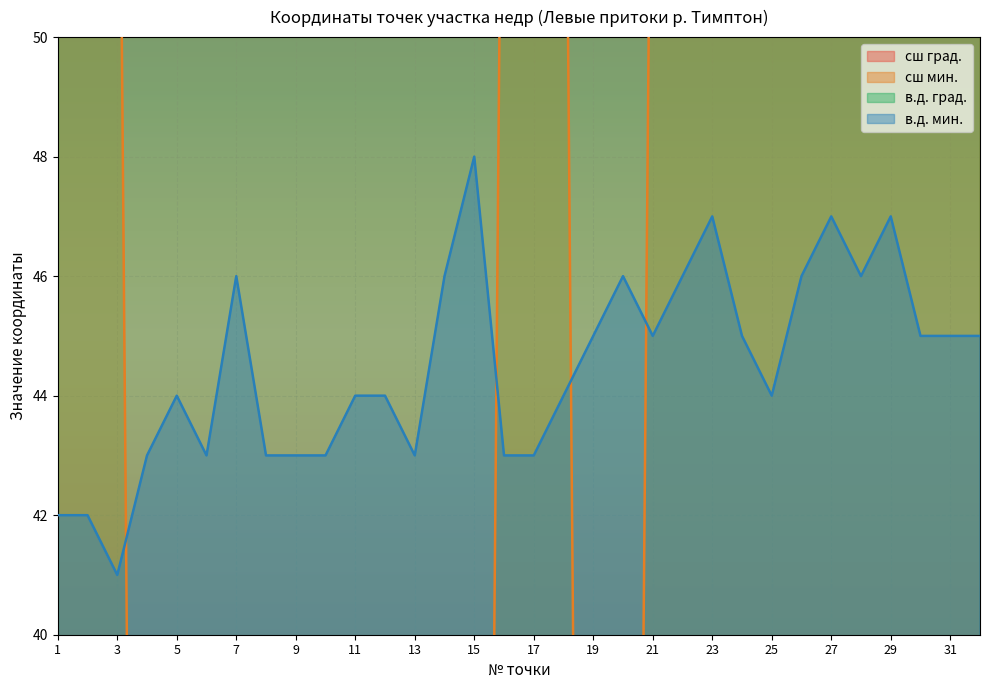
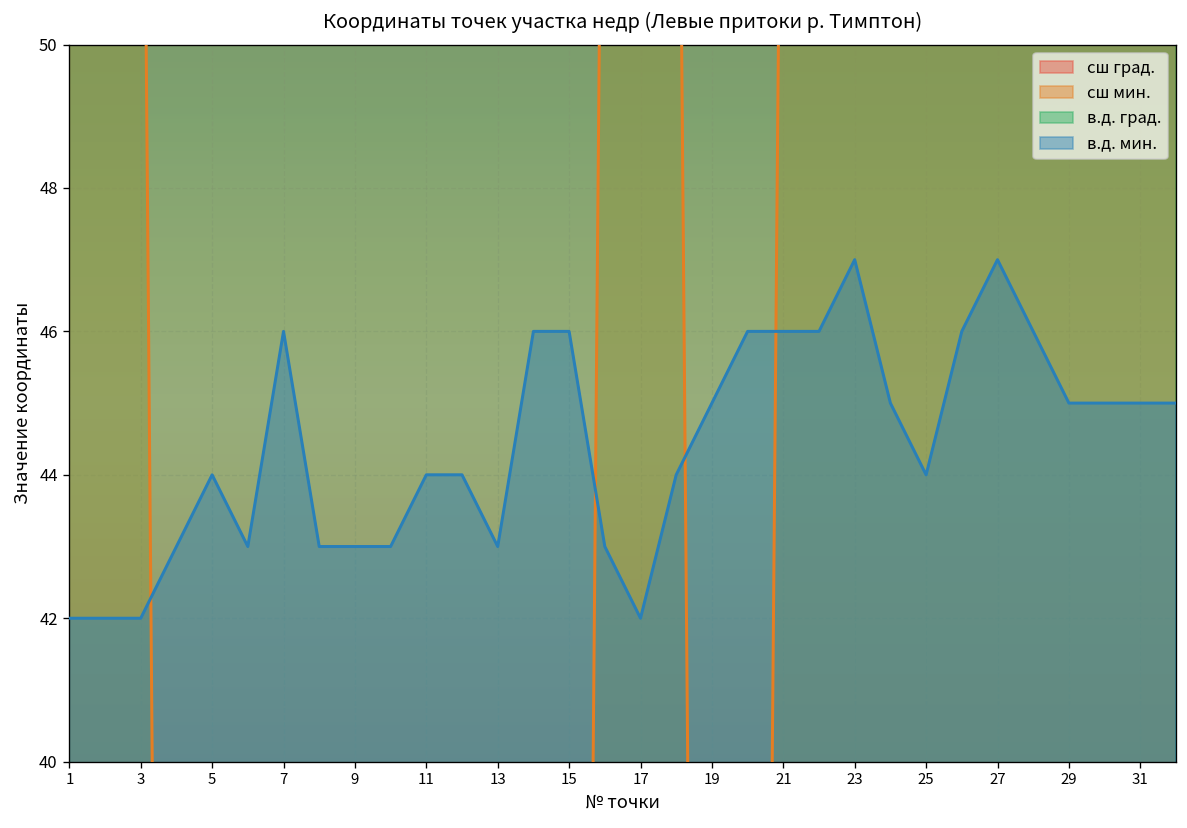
  {
    "в.д. мин.": {
      "1": 42,
-     "3": 41,
+     "3": 42,
      "5": 44,
      "7": 46,
      "9": 43,
      "11": 44,
      "13": 43,
-     "15": 48,
-     "17": 43,
+     "15": 46,
+     "17": 42,
      "19": 45,
-     "21": 45,
+     "21": 46,
      "23": 47,
      "25": 44,
      "27": 47,
-     "29": 47,
+     "29": 45,
      "31": 45
    }
  }
